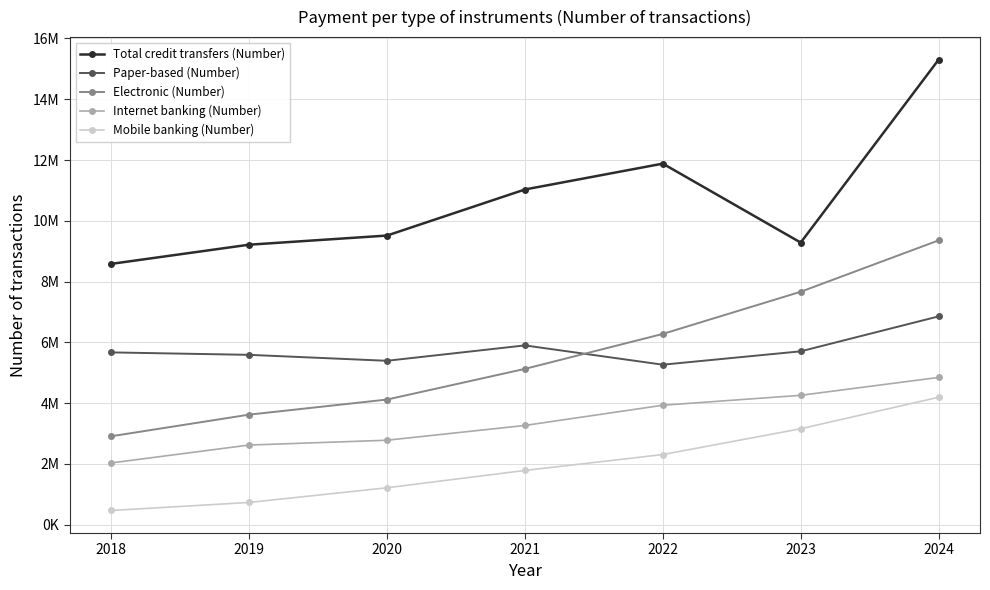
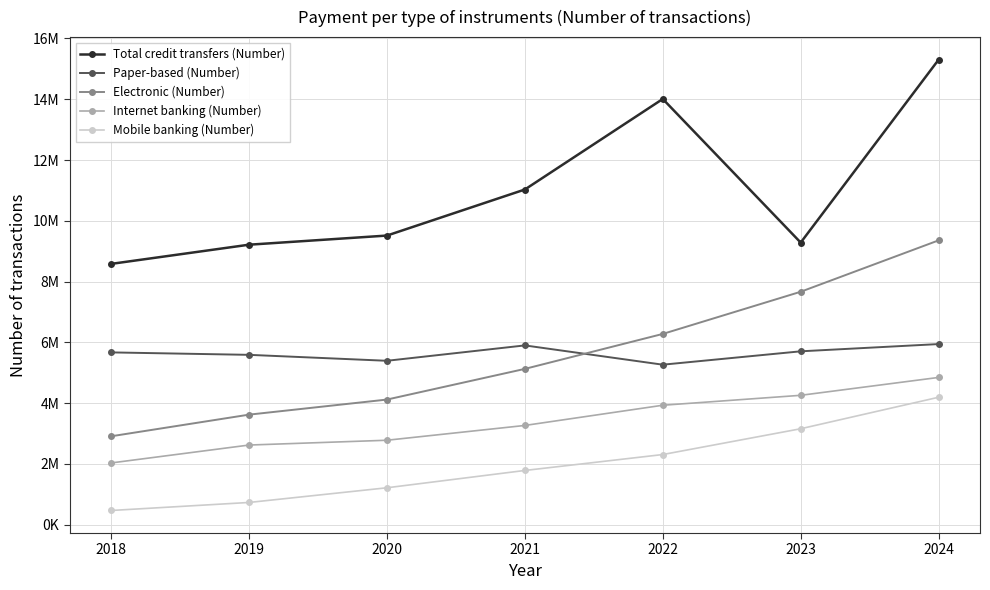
  {
    "Total credit transfers (Number)": {
      "2018": 8600000,
      "2019": 9200000,
      "2020": 9500000,
      "2021": 11000000,
-     "2022": 11900000,
+     "2022": 14000000,
      "2023": 9300000,
      "2024": 15300000
    },
    "Paper-based (Number)": {
      "2018": 5700000,
      "2019": 5600000,
      "2020": 5400000,
      "2021": 5900000,
      "2022": 5300000,
      "2023": 5700000,
-     "2024": 6900000
+     "2024": 5900000
    }
  }
